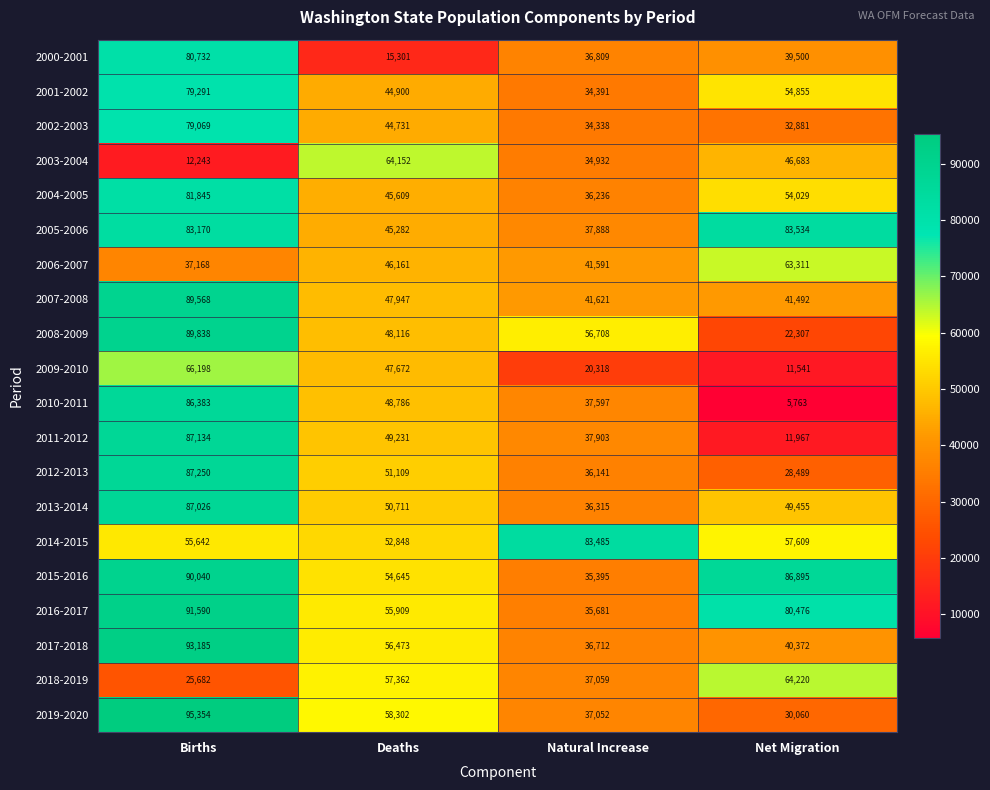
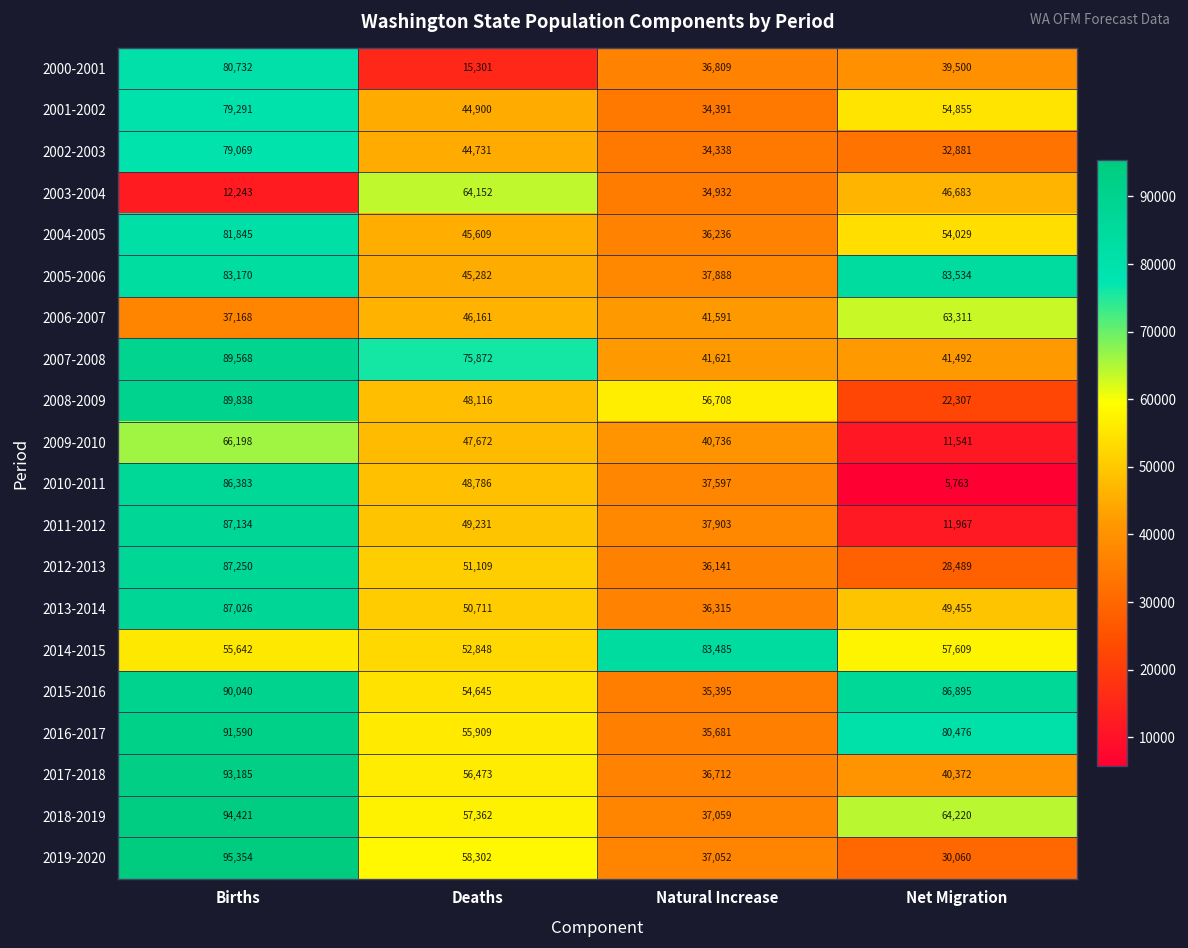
  {
    "2000-2001": {
      "Births": "80,732",
      "Deaths": "15,301",
      "Natural Increase": "36,809",
      "Net Migration": "39,500"
    },
    "2001-2002": {
      "Births": "79,291",
      "Deaths": "44,900",
      "Natural Increase": "34,391",
      "Net Migration": "54,855"
    },
    "2002-2003": {
      "Births": "79,069",
      "Deaths": "44,731",
      "Natural Increase": "34,338",
      "Net Migration": "32,881"
    },
    "2003-2004": {
      "Births": "12,243",
      "Deaths": "64,152",
      "Natural Increase": "34,932",
      "Net Migration": "46,683"
    },
    "2004-2005": {
      "Births": "81,845",
      "Deaths": "45,609",
      "Natural Increase": "36,236",
      "Net Migration": "54,029"
    },
    "2005-2006": {
      "Births": "83,170",
      "Deaths": "45,282",
      "Natural Increase": "37,888",
      "Net Migration": "83,534"
    },
    "2006-2007": {
      "Births": "37,168",
      "Deaths": "46,161",
      "Natural Increase": "41,591",
      "Net Migration": "63,311"
    },
    "2007-2008": {
      "Births": "89,568",
-     "Deaths": "47,947",
+     "Deaths": "75,872",
      "Natural Increase": "41,621",
      "Net Migration": "41,492"
    },
    "2008-2009": {
      "Births": "89,838",
      "Deaths": "48,116",
      "Natural Increase": "56,708",
      "Net Migration": "22,307"
    },
    "2009-2010": {
      "Births": "66,198",
      "Deaths": "47,672",
-     "Natural Increase": "20,318",
+     "Natural Increase": "40,736",
      "Net Migration": "11,541"
    },
    "2010-2011": {
      "Births": "86,383",
      "Deaths": "48,786",
      "Natural Increase": "37,597",
      "Net Migration": "5,763"
    },
    "2011-2012": {
      "Births": "87,134",
      "Deaths": "49,231",
      "Natural Increase": "37,903",
      "Net Migration": "11,967"
    },
    "2012-2013": {
      "Births": "87,250",
      "Deaths": "51,109",
      "Natural Increase": "36,141",
      "Net Migration": "28,489"
    },
    "2013-2014": {
      "Births": "87,026",
      "Deaths": "50,711",
      "Natural Increase": "36,315",
      "Net Migration": "49,455"
    },
    "2014-2015": {
      "Births": "55,642",
      "Deaths": "52,848",
      "Natural Increase": "83,485",
      "Net Migration": "57,609"
    },
    "2015-2016": {
      "Births": "90,040",
      "Deaths": "54,645",
      "Natural Increase": "35,395",
      "Net Migration": "86,895"
    },
    "2016-2017": {
      "Births": "91,590",
      "Deaths": "55,909",
      "Natural Increase": "35,681",
      "Net Migration": "80,476"
    },
    "2017-2018": {
      "Births": "93,185",
      "Deaths": "56,473",
      "Natural Increase": "36,712",
      "Net Migration": "40,372"
    },
    "2018-2019": {
-     "Births": "25,682",
+     "Births": "94,421",
      "Deaths": "57,362",
      "Natural Increase": "37,059",
      "Net Migration": "64,220"
    },
    "2019-2020": {
      "Births": "95,354",
      "Deaths": "58,302",
      "Natural Increase": "37,052",
      "Net Migration": "30,060"
    }
  }
